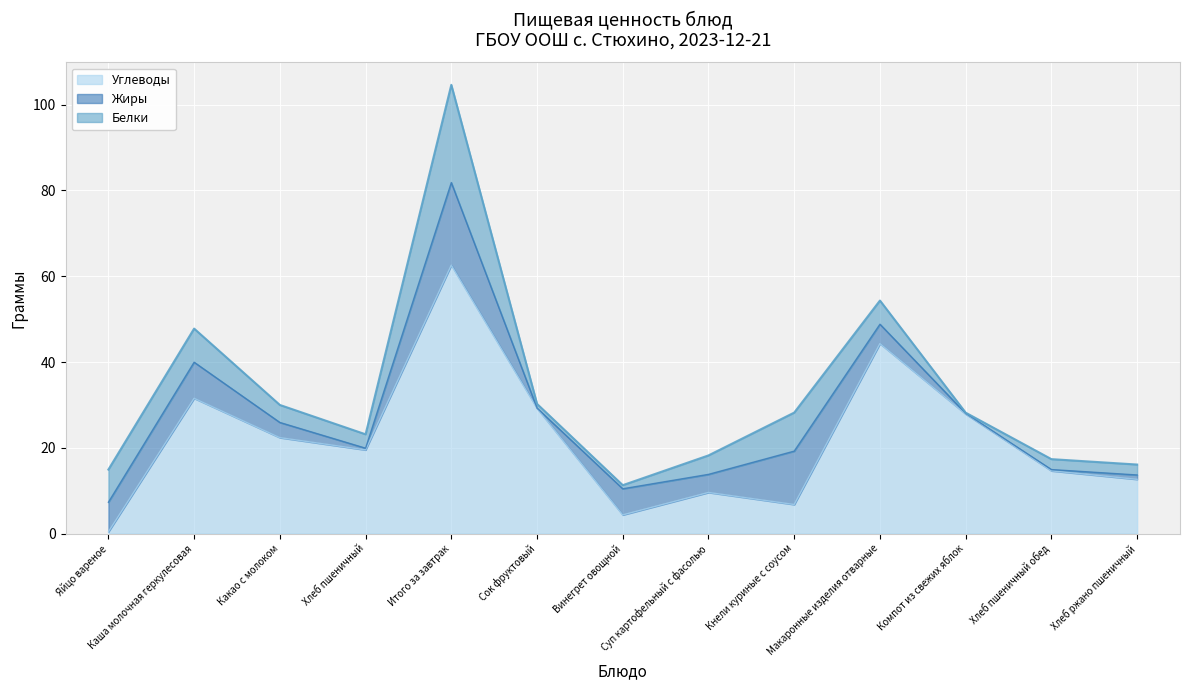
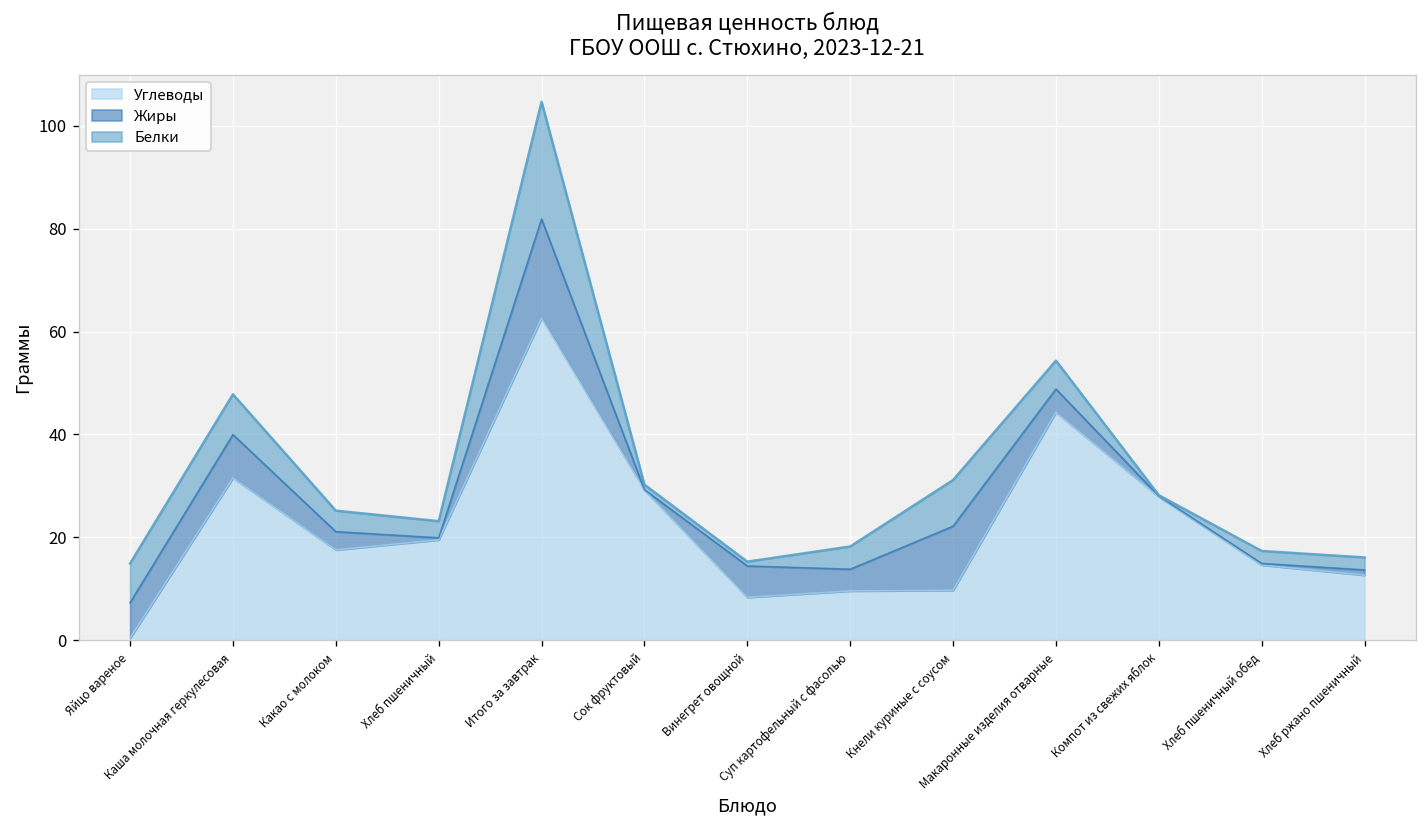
  {
    "Углеводы": {
      "Яйцо вареное": 0,
      "Каша молочная геркулесовая": 32,
-     "Какао с молоком": 22,
+     "Какао с молоком": 18,
      "Итого за завтрак": 63,
-     "Винегрет овощной": 4,
+     "Винегрет овощной": 8,
      "Суп картофельный с фасолью": 10,
-     "Кнели куриные с соусом": 7,
+     "Кнели куриные с соусом": 10,
      "Макаронные изделия отварные": 44,
      "Хлеб ржано пшеничный": 13
    }
  }
